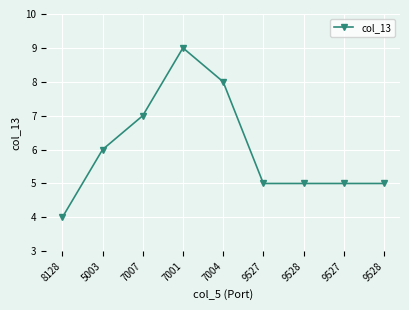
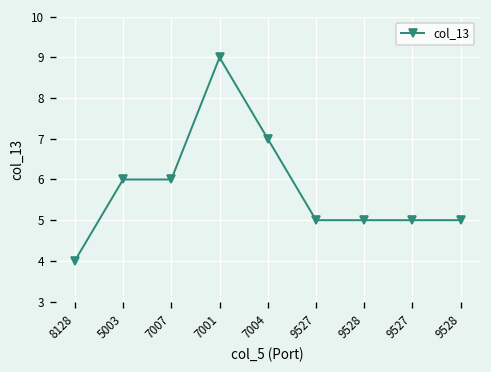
  {
    "8128": 4,
    "5003": 6,
-   "7007": 7,
+   "7007": 6,
    "7001": 9,
-   "7004": 8
+   "7004": 7
  }
